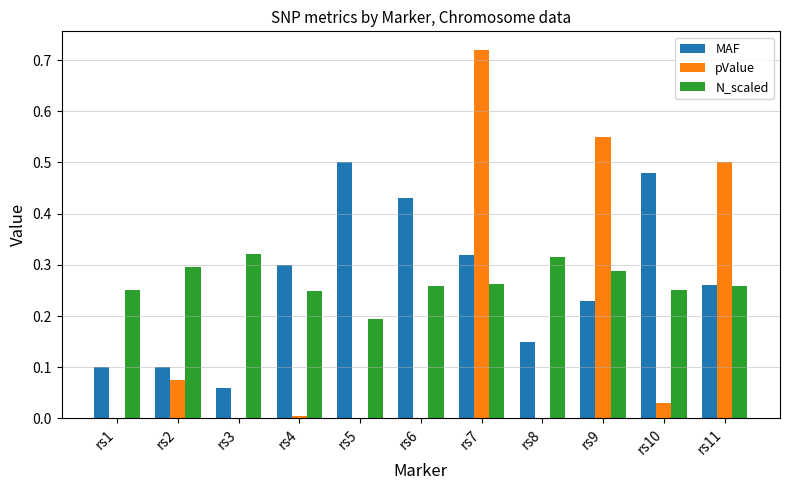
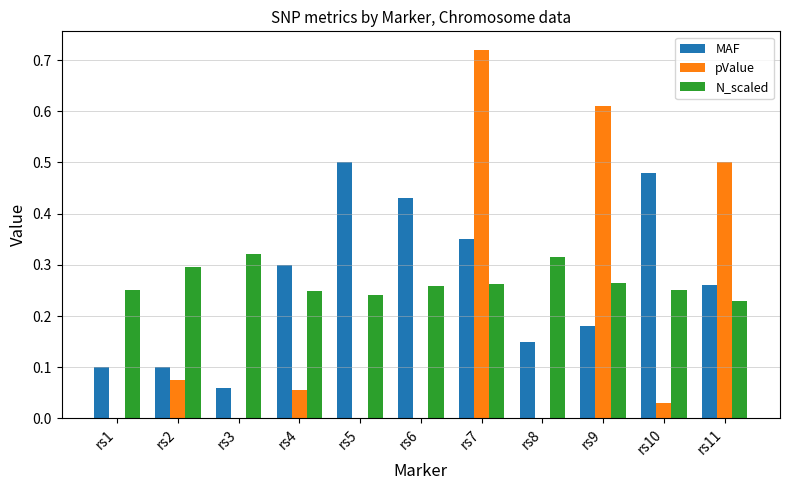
  {
    "MAF": {
      "rs1": 0.10,
      "rs2": 0.10,
      "rs3": 0.06,
      "rs4": 0.30,
      "rs5": 0.50,
      "rs6": 0.43,
-     "rs7": 0.32,
+     "rs7": 0.35,
      "rs8": 0.15,
-     "rs9": 0.23,
+     "rs9": 0.18,
      "rs10": 0.48,
      "rs11": 0.26
    },
    "pValue": {
      "rs2": 0.08,
-     "rs4": 0.01,
+     "rs4": 0.06,
      "rs7": 0.72,
-     "rs9": 0.55,
+     "rs9": 0.61,
      "rs10": 0.03,
      "rs11": 0.50
    },
    "N_scaled": {
      "rs1": 0.25,
      "rs2": 0.30,
      "rs3": 0.32,
      "rs4": 0.25,
-     "rs5": 0.20,
+     "rs5": 0.24,
      "rs6": 0.26,
      "rs7": 0.26,
      "rs8": 0.32,
-     "rs9": 0.29,
+     "rs9": 0.26,
      "rs10": 0.25,
-     "rs11": 0.26
+     "rs11": 0.23
    }
  }
